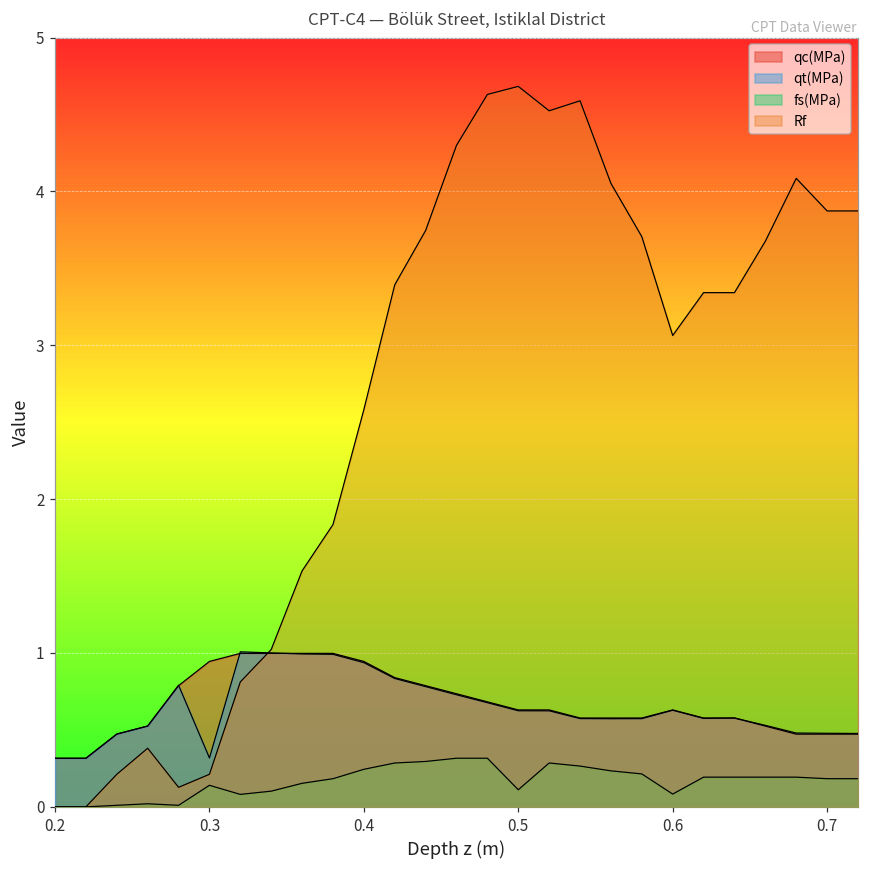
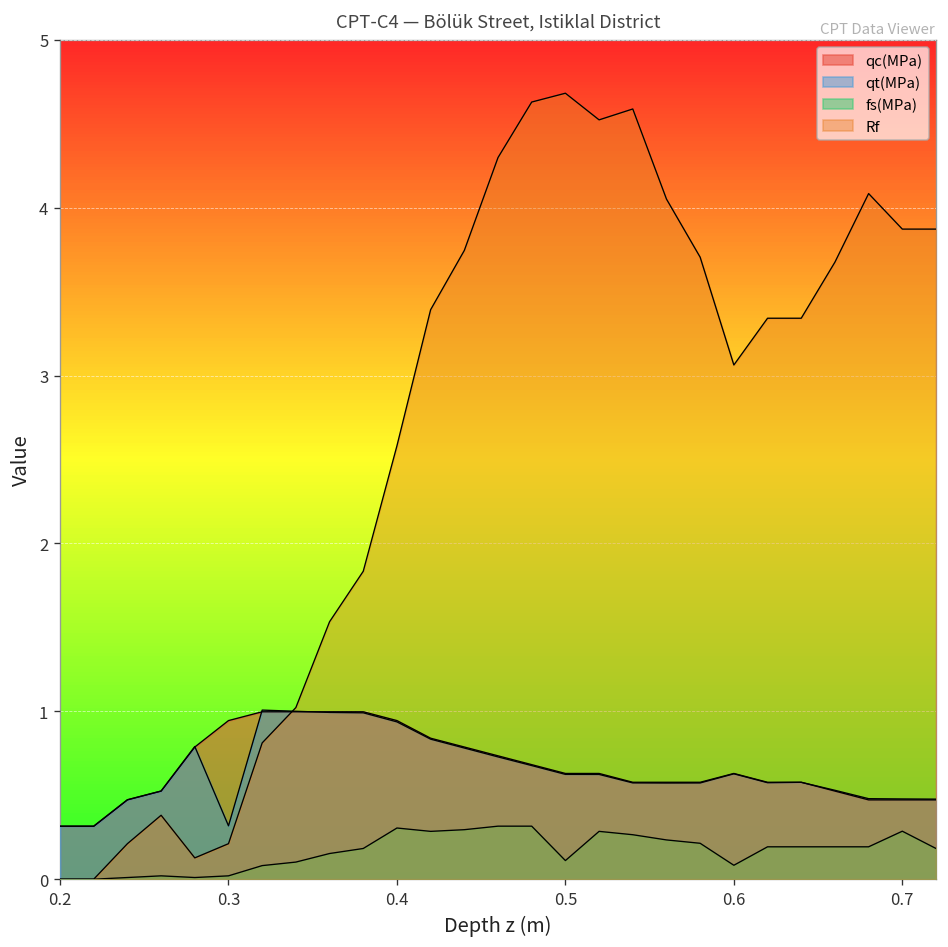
  {
    "qt(MPa)": {
      "0.3": 0.32
    },
    "fs(MPa)": {
-     "0.3": 0.14,
-     "0.4": 0.24,
+     "0.3": 0.02,
+     "0.4": 0.31,
      "0.5": 0.11,
      "0.6": 0.08,
-     "0.7": 0.18
+     "0.7": 0.29
    }
  }
